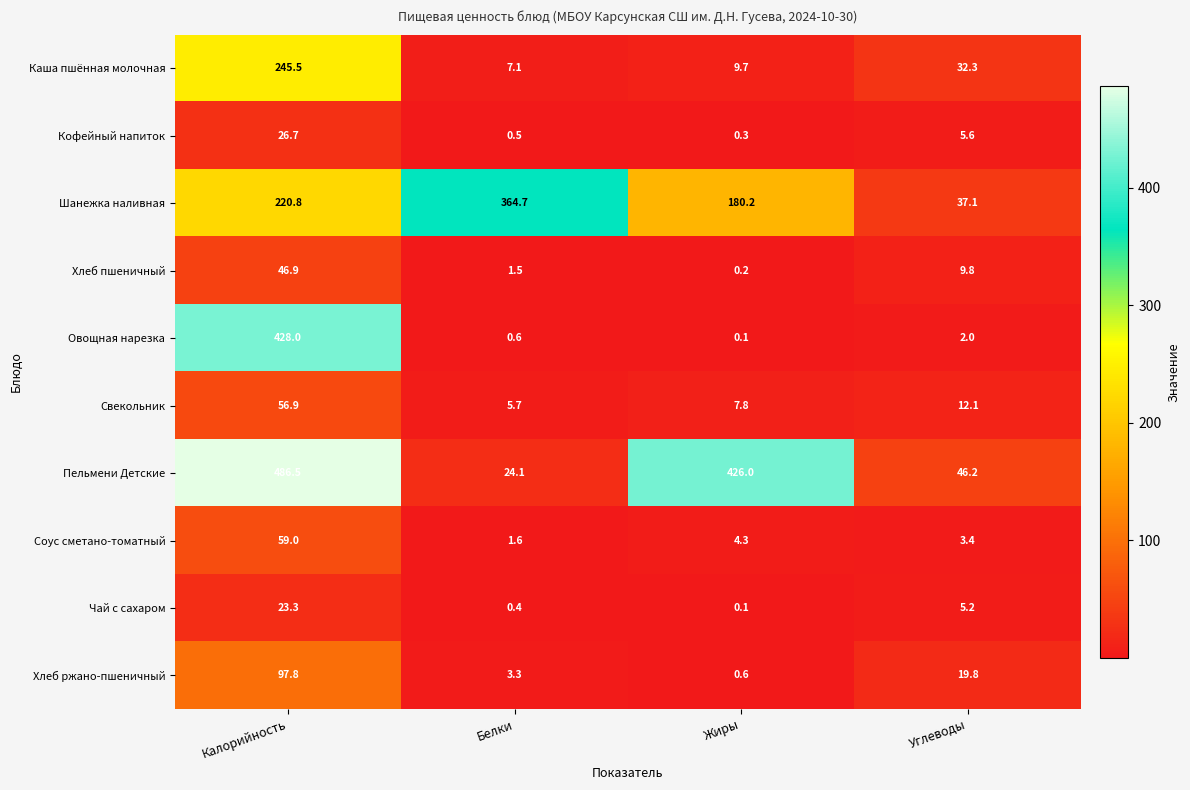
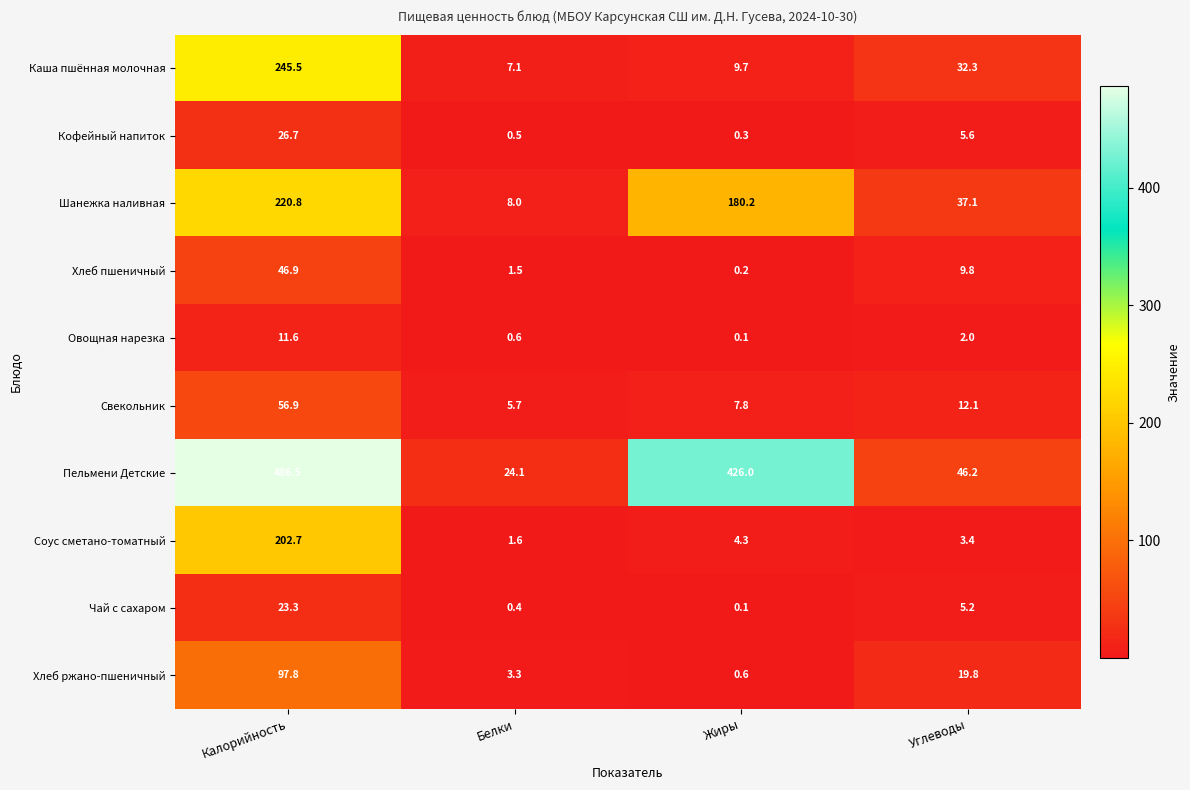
  {
    "Каша пшённая молочная": {
      "Калорийность": 245.5,
      "Белки": 7.1,
      "Жиры": 9.7,
      "Углеводы": 32.3
    },
    "Кофейный напиток": {
      "Калорийность": 26.7,
      "Белки": 0.5,
      "Жиры": 0.3,
      "Углеводы": 5.6
    },
    "Шанежка наливная": {
      "Калорийность": 220.8,
-     "Белки": 364.7,
+     "Белки": 8.0,
      "Жиры": 180.2,
      "Углеводы": 37.1
    },
    "Хлеб пшеничный": {
      "Калорийность": 46.9,
      "Белки": 1.5,
      "Жиры": 0.2,
      "Углеводы": 9.8
    },
    "Овощная нарезка": {
-     "Калорийность": 428.0,
+     "Калорийность": 11.6,
      "Белки": 0.6,
      "Жиры": 0.1,
      "Углеводы": 2.0
    },
    "Свекольник": {
      "Калорийность": 56.9,
      "Белки": 5.7,
      "Жиры": 7.8,
      "Углеводы": 12.1
    },
    "Пельмени Детские": {
      "Белки": 24.1,
      "Жиры": 426.0,
      "Углеводы": 46.2
    },
    "Соус сметано-томатный": {
-     "Калорийность": 59.0,
+     "Калорийность": 202.7,
      "Белки": 1.6,
      "Жиры": 4.3,
      "Углеводы": 3.4
    },
    "Чай с сахаром": {
      "Калорийность": 23.3,
      "Белки": 0.4,
      "Жиры": 0.1,
      "Углеводы": 5.2
    },
    "Хлеб ржано-пшеничный": {
      "Калорийность": 97.8,
      "Белки": 3.3,
      "Жиры": 0.6,
      "Углеводы": 19.8
    }
  }
